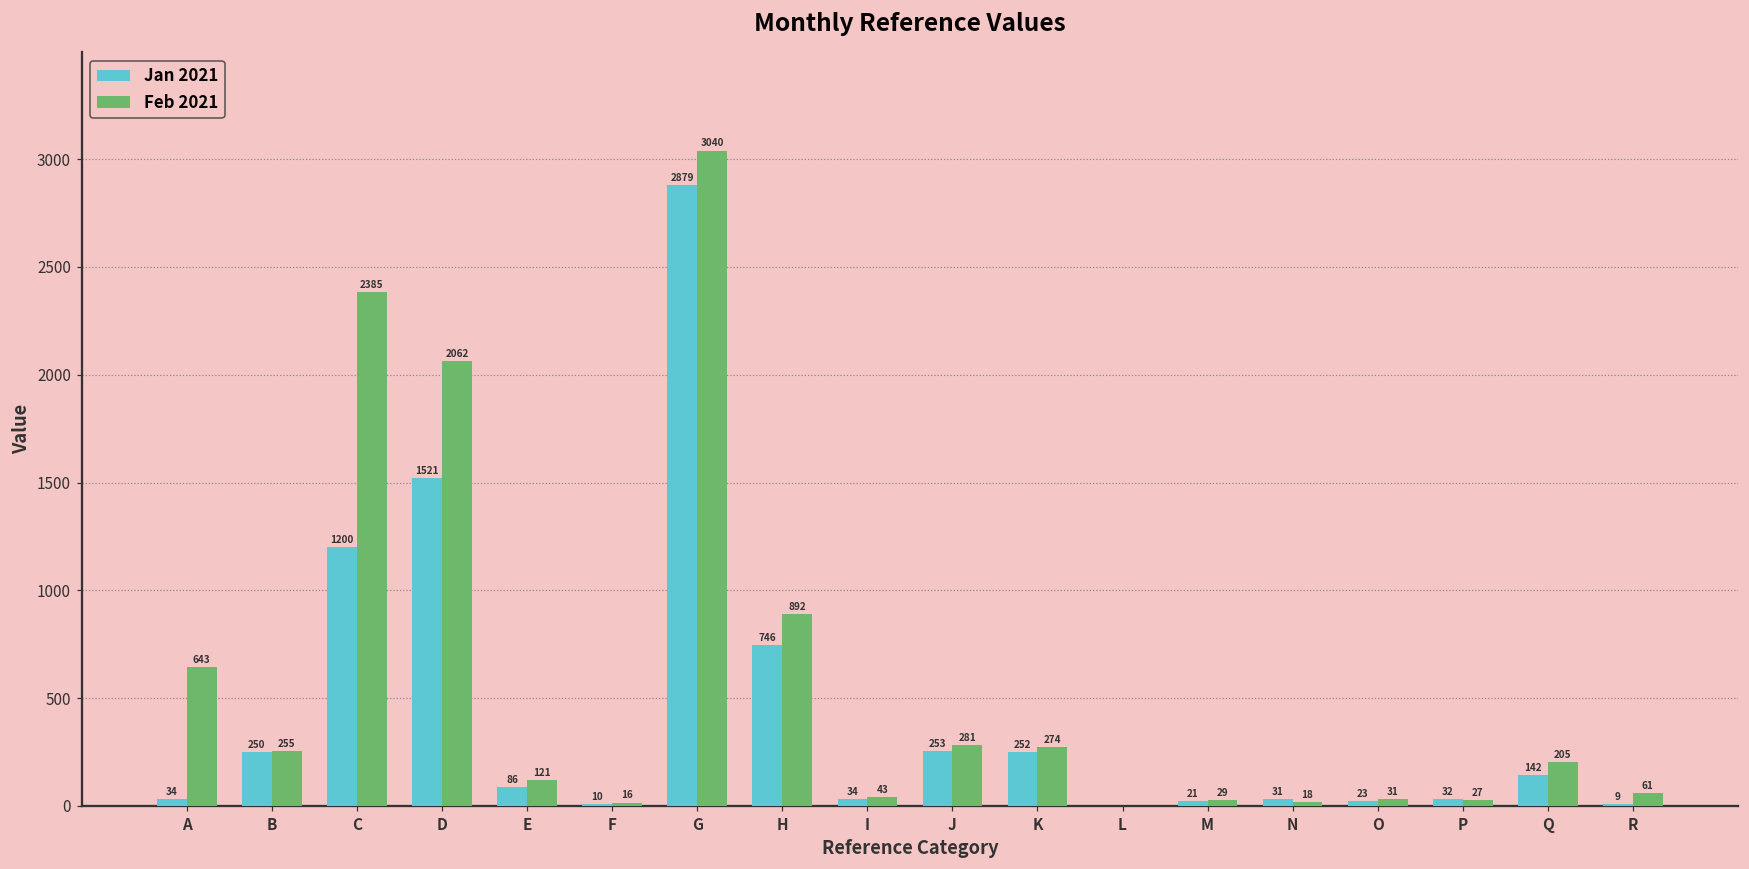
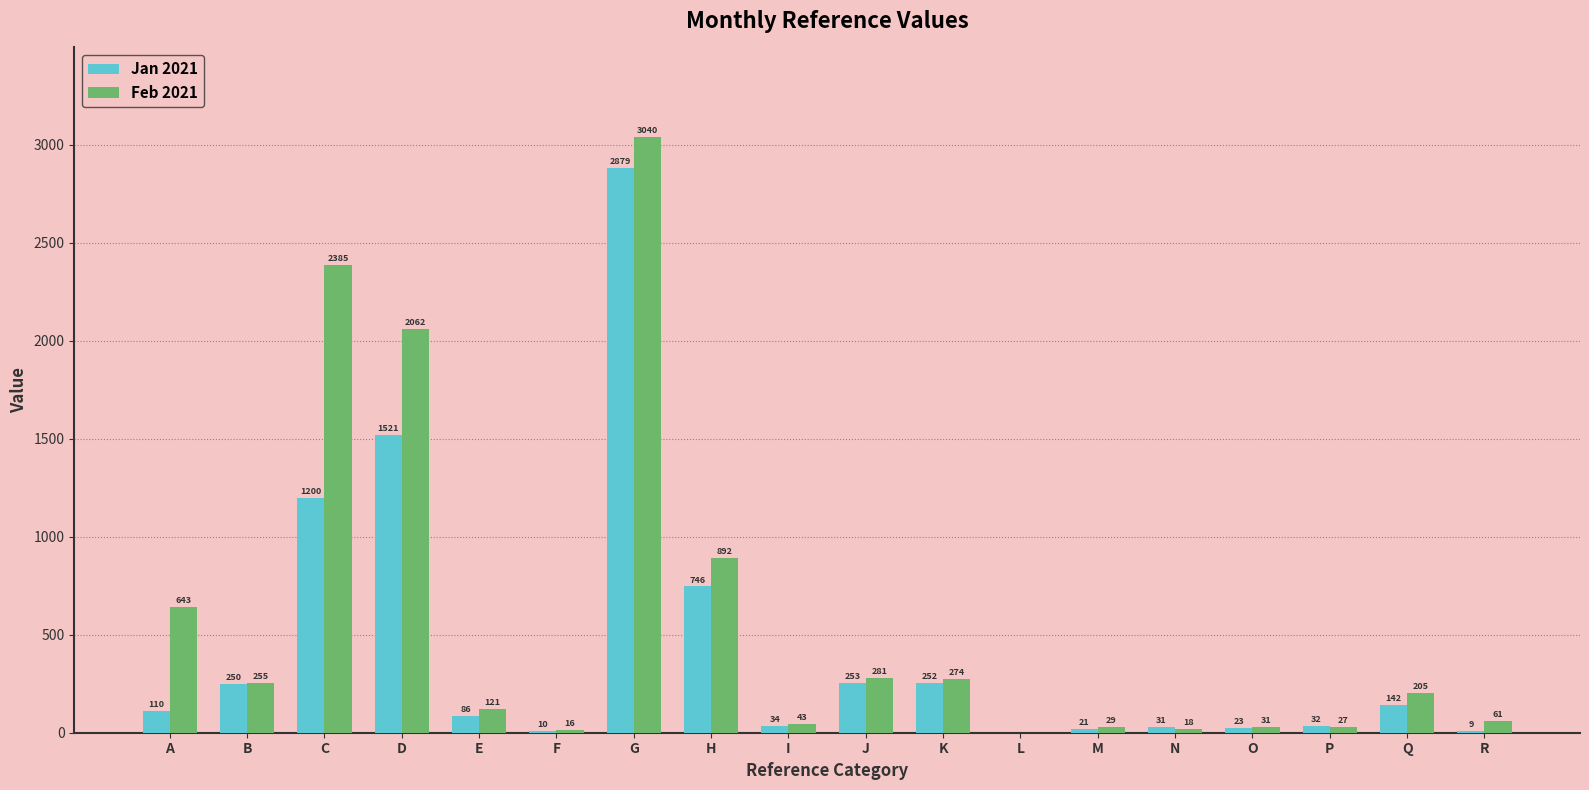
  {
    "Jan 2021": {
-     "A": 34,
+     "A": 110,
      "B": 250,
      "C": 1200,
      "D": 1521,
      "E": 86,
      "F": 10,
      "G": 2879,
      "H": 746,
      "I": 34,
      "J": 253,
      "K": 252,
      "M": 21,
      "N": 31,
      "O": 23,
      "P": 32,
      "Q": 142,
      "R": 9
    },
    "Feb 2021": {
      "A": 643,
      "B": 255,
      "C": 2385,
      "D": 2062,
      "E": 121,
      "F": 16,
      "G": 3040,
      "H": 892,
      "I": 43,
      "J": 281,
      "K": 274,
      "M": 29,
      "N": 18,
      "O": 31,
      "P": 27,
      "Q": 205,
      "R": 61
    }
  }
